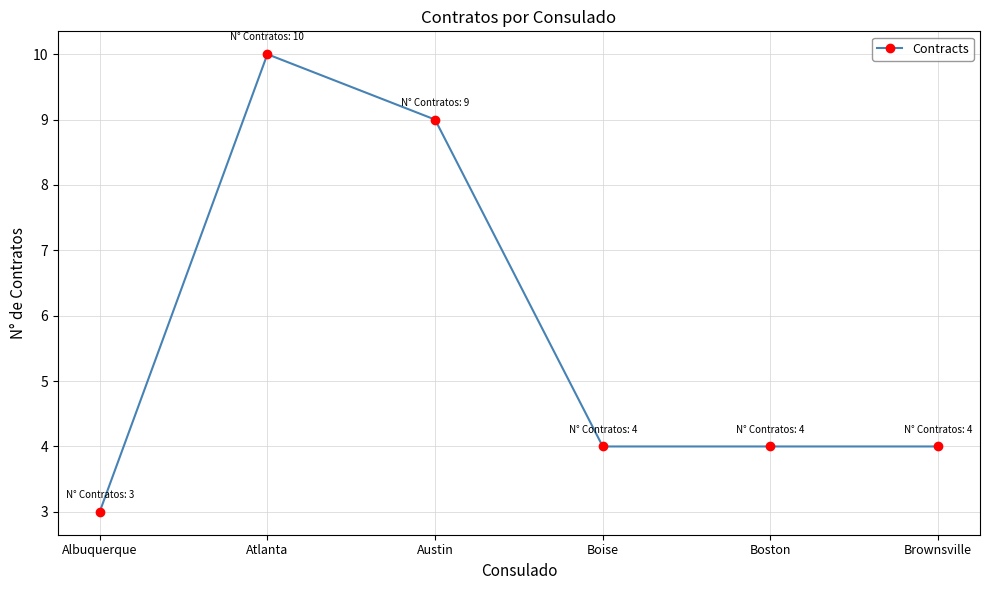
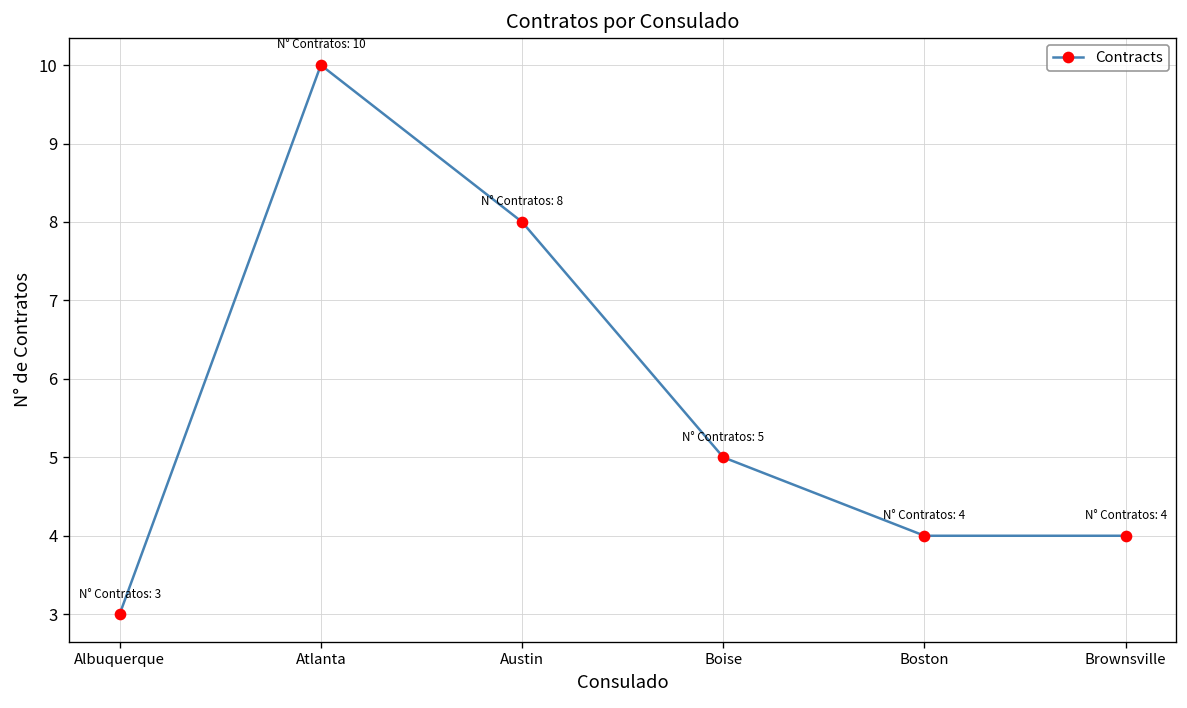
  {
    "Albuquerque": 3,
    "Atlanta": 10,
-   "Austin": 9,
-   "Boise": 4,
+   "Austin": 8,
+   "Boise": 5,
    "Boston": 4,
    "Brownsville": 4
  }
